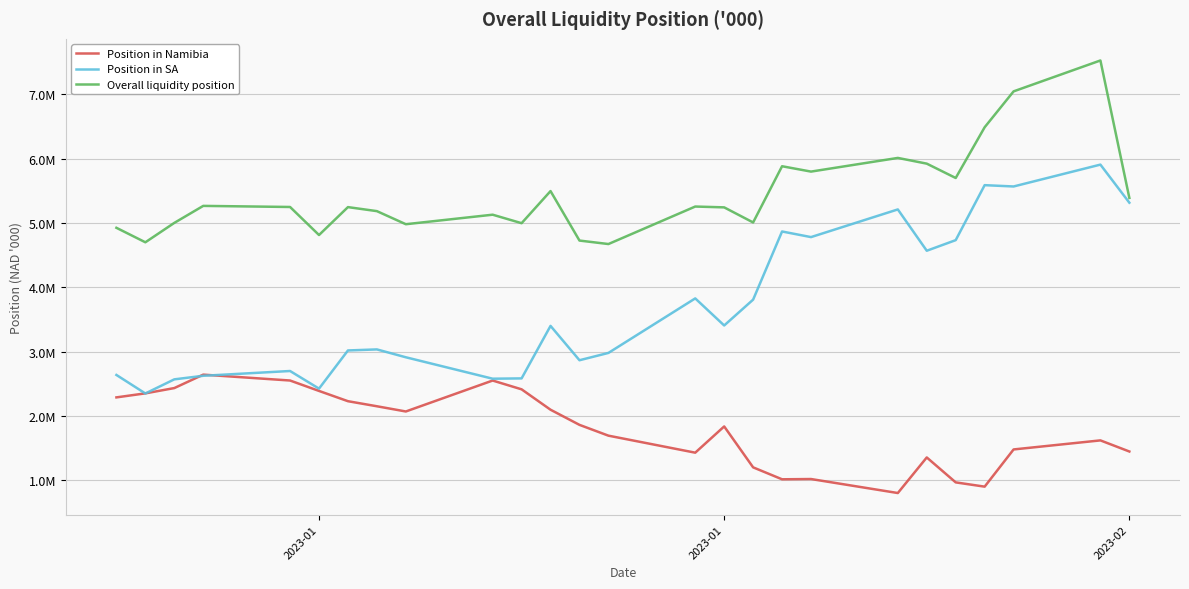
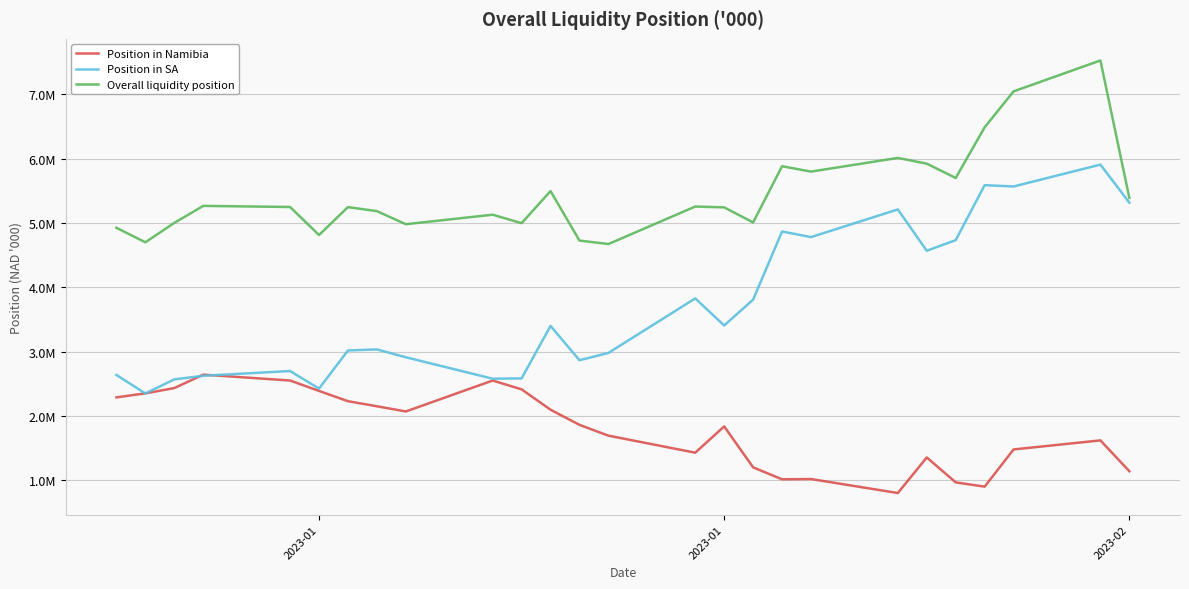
  {
    "Position in Namibia": {
-     "2023-02": 1400000
+     "2023-02": 1100000
    },
    "Position in SA": {
      "2023-02": 5300000
    },
    "Overall liquidity position": {
      "2023-02": 5400000
    }
  }
